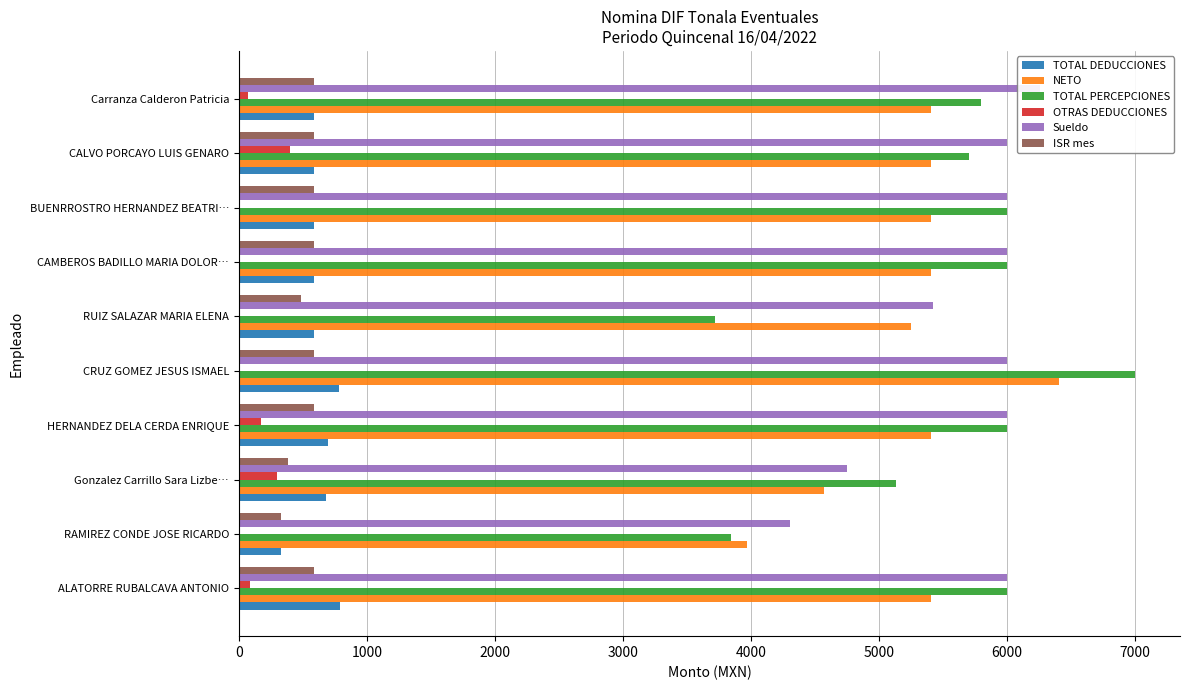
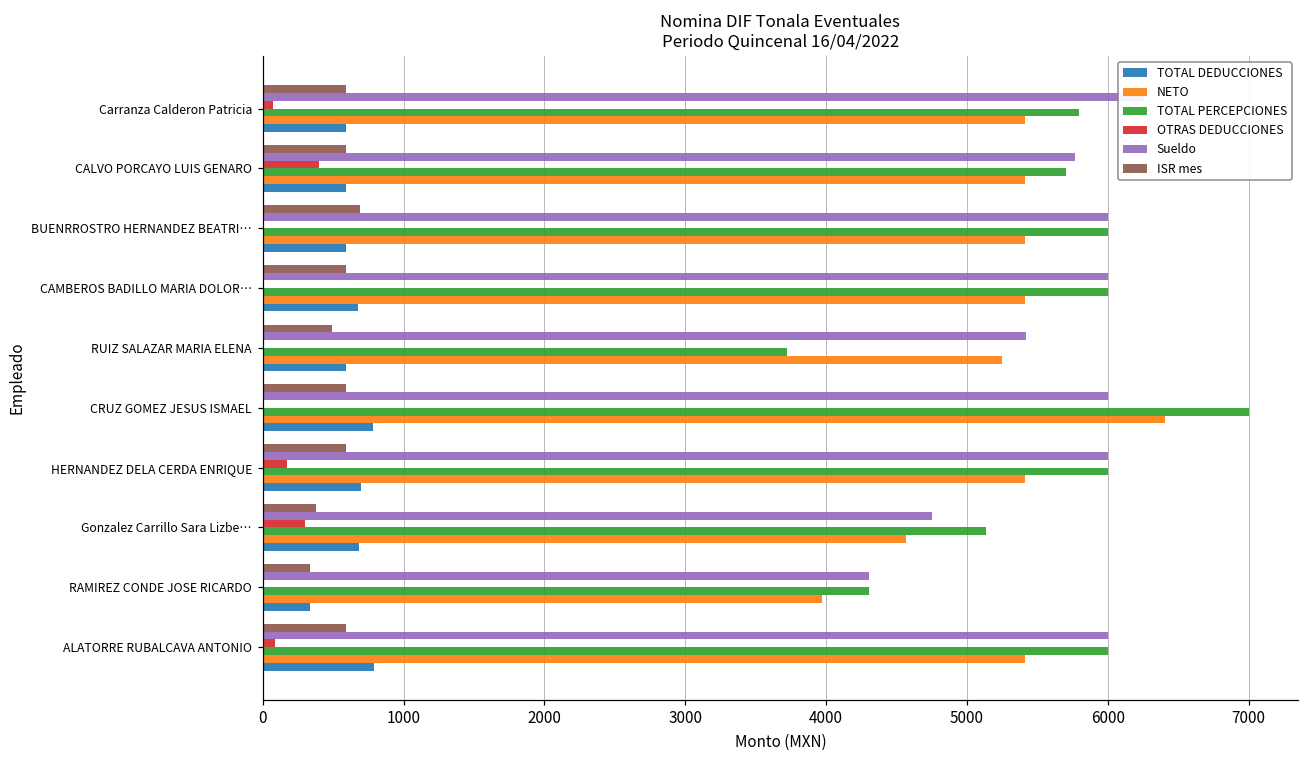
  {
    "TOTAL DEDUCCIONES": {
      "Carranza Calderon Patricia": 590,
      "CALVO PORCAYO LUIS GENARO": 590,
      "BUENRROSTRO HERNANDEZ BEATRI…": 590,
-     "CAMBEROS BADILLO MARIA DOLOR…": 590,
+     "CAMBEROS BADILLO MARIA DOLOR…": 680,
      "RUIZ SALAZAR MARIA ELENA": 590,
      "CRUZ GOMEZ JESUS ISMAEL": 780,
      "HERNANDEZ DELA CERDA ENRIQUE": 700,
      "Gonzalez Carrillo Sara Lizbe…": 680,
      "RAMIREZ CONDE JOSE RICARDO": 330,
      "ALATORRE RUBALCAVA ANTONIO": 790
    },
    "NETO": {
      "Carranza Calderon Patricia": 5410,
      "CALVO PORCAYO LUIS GENARO": 5410,
      "BUENRROSTRO HERNANDEZ BEATRI…": 5410,
      "CAMBEROS BADILLO MARIA DOLOR…": 5410,
      "RUIZ SALAZAR MARIA ELENA": 5250,
      "CRUZ GOMEZ JESUS ISMAEL": 6410,
      "HERNANDEZ DELA CERDA ENRIQUE": 5410,
      "Gonzalez Carrillo Sara Lizbe…": 4570,
      "RAMIREZ CONDE JOSE RICARDO": 3970,
      "ALATORRE RUBALCAVA ANTONIO": 5410
    },
    "TOTAL PERCEPCIONES": {
      "Carranza Calderon Patricia": 5800,
      "CALVO PORCAYO LUIS GENARO": 5700,
      "BUENRROSTRO HERNANDEZ BEATRI…": 6000,
      "CAMBEROS BADILLO MARIA DOLOR…": 6000,
      "RUIZ SALAZAR MARIA ELENA": 3720,
      "CRUZ GOMEZ JESUS ISMAEL": 7000,
      "HERNANDEZ DELA CERDA ENRIQUE": 6000,
      "Gonzalez Carrillo Sara Lizbe…": 5130,
-     "RAMIREZ CONDE JOSE RICARDO": 3840,
+     "RAMIREZ CONDE JOSE RICARDO": 4310,
      "ALATORRE RUBALCAVA ANTONIO": 6000
    },
    "OTRAS DEDUCCIONES": {
      "Carranza Calderon Patricia": 70,
      "CALVO PORCAYO LUIS GENARO": 400,
      "BUENRROSTRO HERNANDEZ BEATRI…": 0,
      "CAMBEROS BADILLO MARIA DOLOR…": 0,
      "RUIZ SALAZAR MARIA ELENA": 0,
      "CRUZ GOMEZ JESUS ISMAEL": 0,
      "HERNANDEZ DELA CERDA ENRIQUE": 170,
      "Gonzalez Carrillo Sara Lizbe…": 300,
      "RAMIREZ CONDE JOSE RICARDO": 0,
      "ALATORRE RUBALCAVA ANTONIO": 90
    },
    "Sueldo": {
-     "CALVO PORCAYO LUIS GENARO": 6000,
+     "CALVO PORCAYO LUIS GENARO": 5760,
      "BUENRROSTRO HERNANDEZ BEATRI…": 6000,
      "CAMBEROS BADILLO MARIA DOLOR…": 6000,
      "RUIZ SALAZAR MARIA ELENA": 5420,
      "CRUZ GOMEZ JESUS ISMAEL": 6000,
      "HERNANDEZ DELA CERDA ENRIQUE": 6000,
      "Gonzalez Carrillo Sara Lizbe…": 4750,
      "RAMIREZ CONDE JOSE RICARDO": 4310,
      "ALATORRE RUBALCAVA ANTONIO": 6000
    },
    "ISR mes": {
      "Carranza Calderon Patricia": 590,
      "CALVO PORCAYO LUIS GENARO": 590,
-     "BUENRROSTRO HERNANDEZ BEATRI…": 590,
+     "BUENRROSTRO HERNANDEZ BEATRI…": 690,
      "CAMBEROS BADILLO MARIA DOLOR…": 590,
      "RUIZ SALAZAR MARIA ELENA": 490,
      "CRUZ GOMEZ JESUS ISMAEL": 590,
      "HERNANDEZ DELA CERDA ENRIQUE": 590,
      "Gonzalez Carrillo Sara Lizbe…": 380,
      "RAMIREZ CONDE JOSE RICARDO": 330,
      "ALATORRE RUBALCAVA ANTONIO": 590
    }
  }
